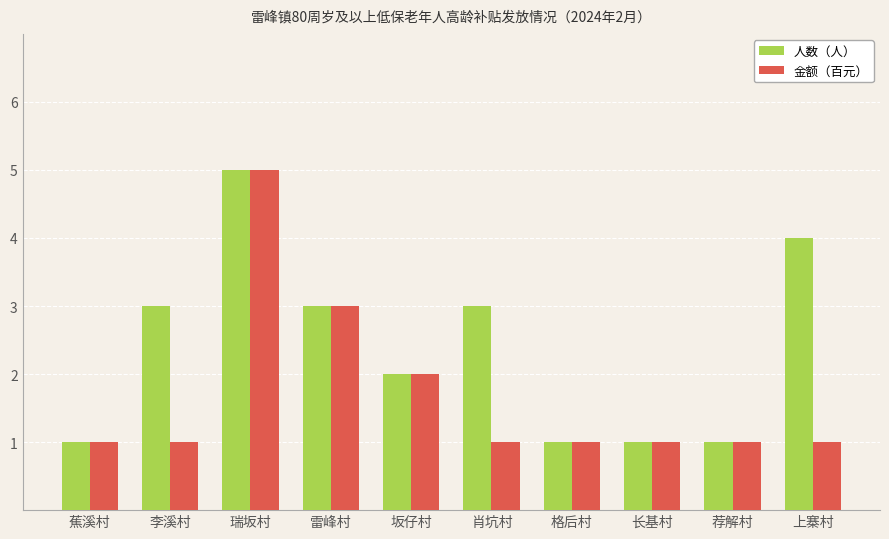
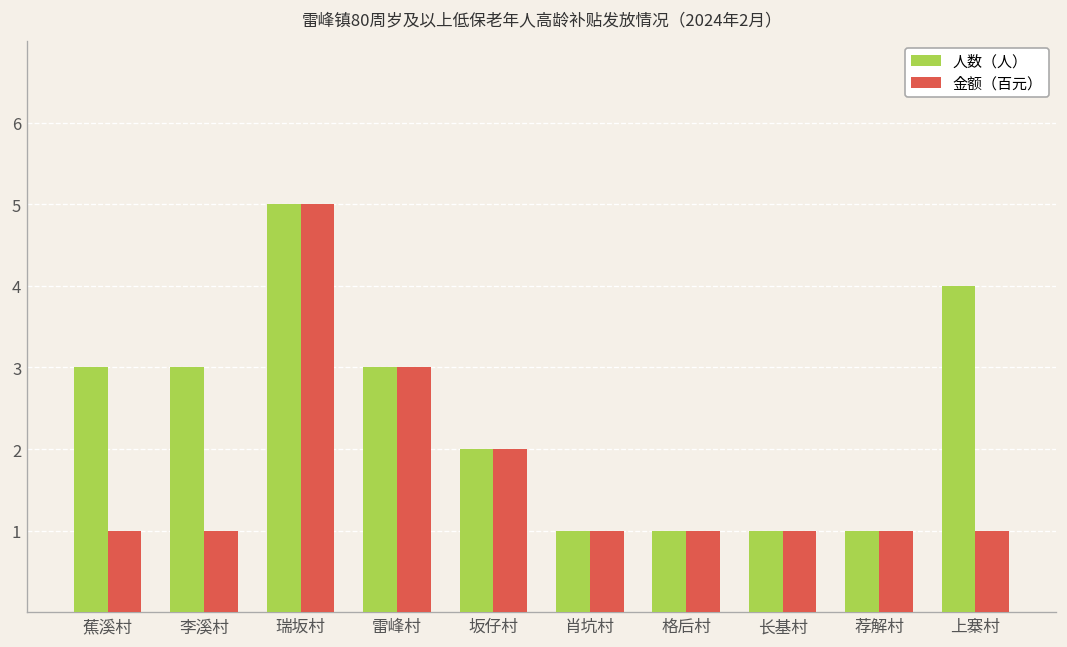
  {
    "人数（人）": {
-     "蕉溪村": 1,
+     "蕉溪村": 3,
      "李溪村": 3,
      "瑞坂村": 5,
      "雷峰村": 3,
      "坂仔村": 2,
-     "肖坑村": 3,
+     "肖坑村": 1,
      "格后村": 1,
      "长基村": 1,
      "荐解村": 1,
      "上寨村": 4
    },
    "金额（百元）": {
      "蕉溪村": 1,
      "李溪村": 1,
      "瑞坂村": 5,
      "雷峰村": 3,
      "坂仔村": 2,
      "肖坑村": 1,
      "格后村": 1,
      "长基村": 1,
      "荐解村": 1,
      "上寨村": 1
    }
  }
